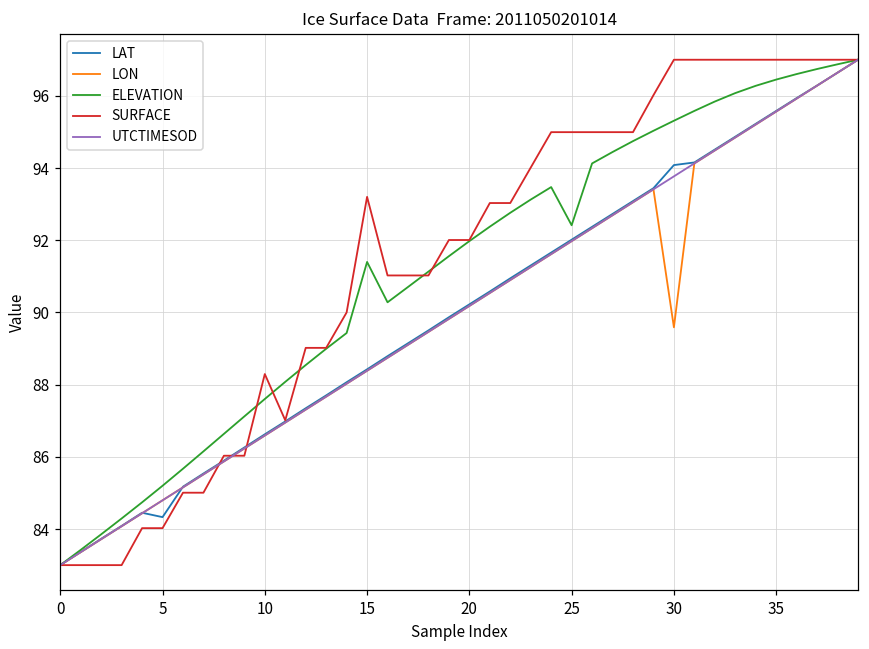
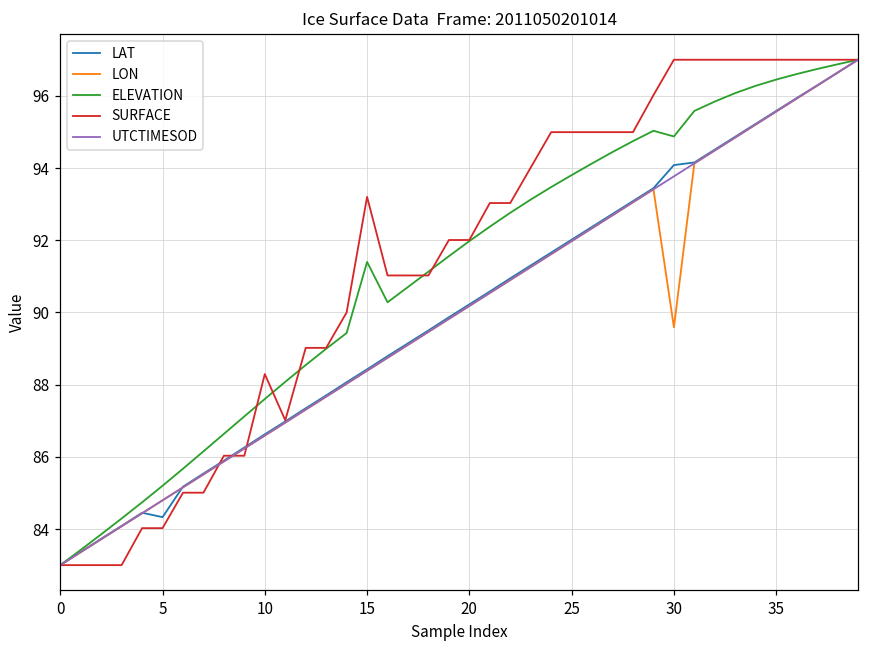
  {
    "LAT": {
      "5": 84.3,
      "30": 94.1
    },
    "LON": {
      "30": 89.6
    },
    "ELEVATION": {
      "5": 85.2,
      "10": 87.6,
      "15": 91.4,
-     "25": 92.4,
-     "30": 95.3,
+     "25": 93.8,
+     "30": 94.9,
      "35": 96.5
    },
    "SURFACE": {
      "5": 84.0,
      "10": 88.3,
      "15": 93.2,
      "25": 95.0,
      "30": 97.0,
      "35": 97.0
    },
    "UTCTIMESOD": {
      "30": 93.8
    }
  }
